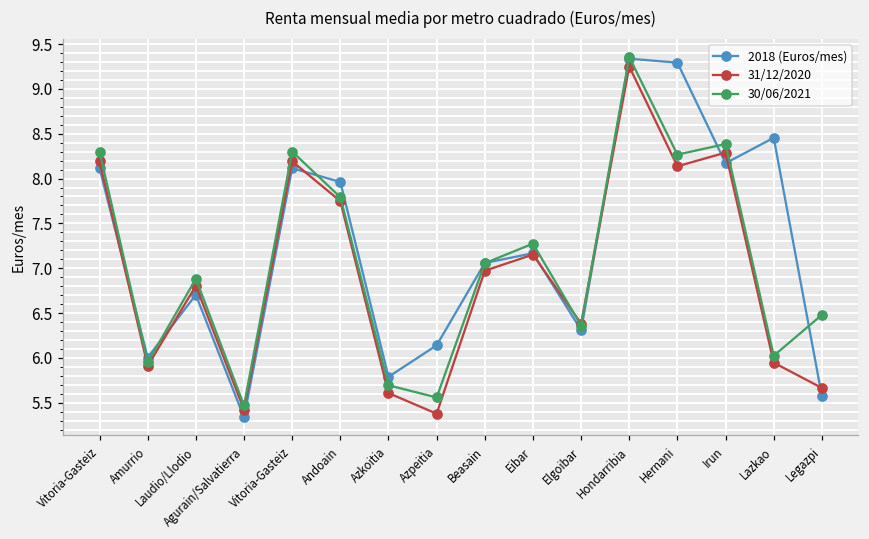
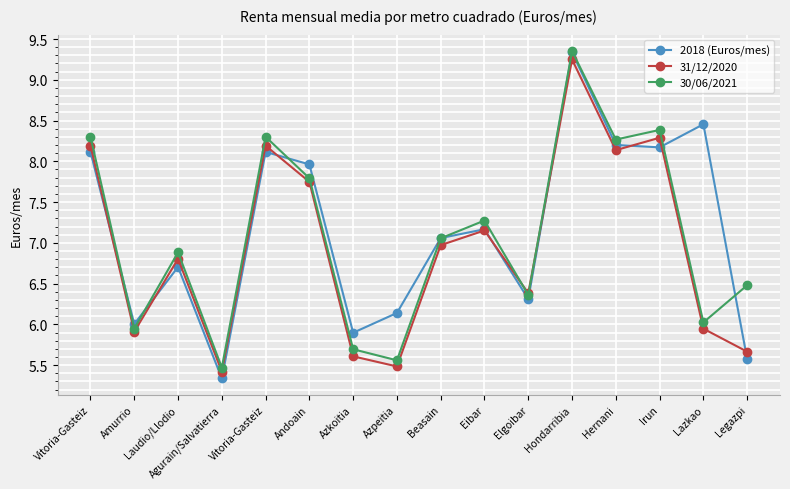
  {
    "2018 (Euros/mes)": {
      "Amurrio": 6.0,
      "Laudio/Llodio": 6.7,
      "Agurain/Salvatierra": 5.3,
      "Andoain": 8.0,
-     "Azkoitia": 5.8,
+     "Azkoitia": 5.9,
      "Azpeitia": 6.1,
      "Elgoibar": 6.3,
-     "Hernani": 9.3,
+     "Hernani": 8.2,
      "Irun": 8.2,
      "Lazkao": 8.5,
      "Legazpi": 5.6
    },
    "31/12/2020": {
      "Amurrio": 5.9,
      "Laudio/Llodio": 6.8,
      "Agurain/Salvatierra": 5.4,
      "Andoain": 7.7,
      "Azkoitia": 5.6,
-     "Azpeitia": 5.4,
+     "Azpeitia": 5.5,
      "Beasain": 7.0,
      "Hondarribia": 9.2,
      "Hernani": 8.1,
      "Irun": 8.3,
      "Lazkao": 5.9,
      "Legazpi": 5.7
    },
    "30/06/2021": {
      "Amurrio": 5.9,
      "Laudio/Llodio": 6.9,
      "Agurain/Salvatierra": 5.5,
      "Andoain": 7.8,
      "Azkoitia": 5.7,
      "Azpeitia": 5.6,
      "Eibar": 7.3,
      "Hernani": 8.3,
      "Irun": 8.4,
      "Lazkao": 6.0,
      "Legazpi": 6.5
    }
  }
